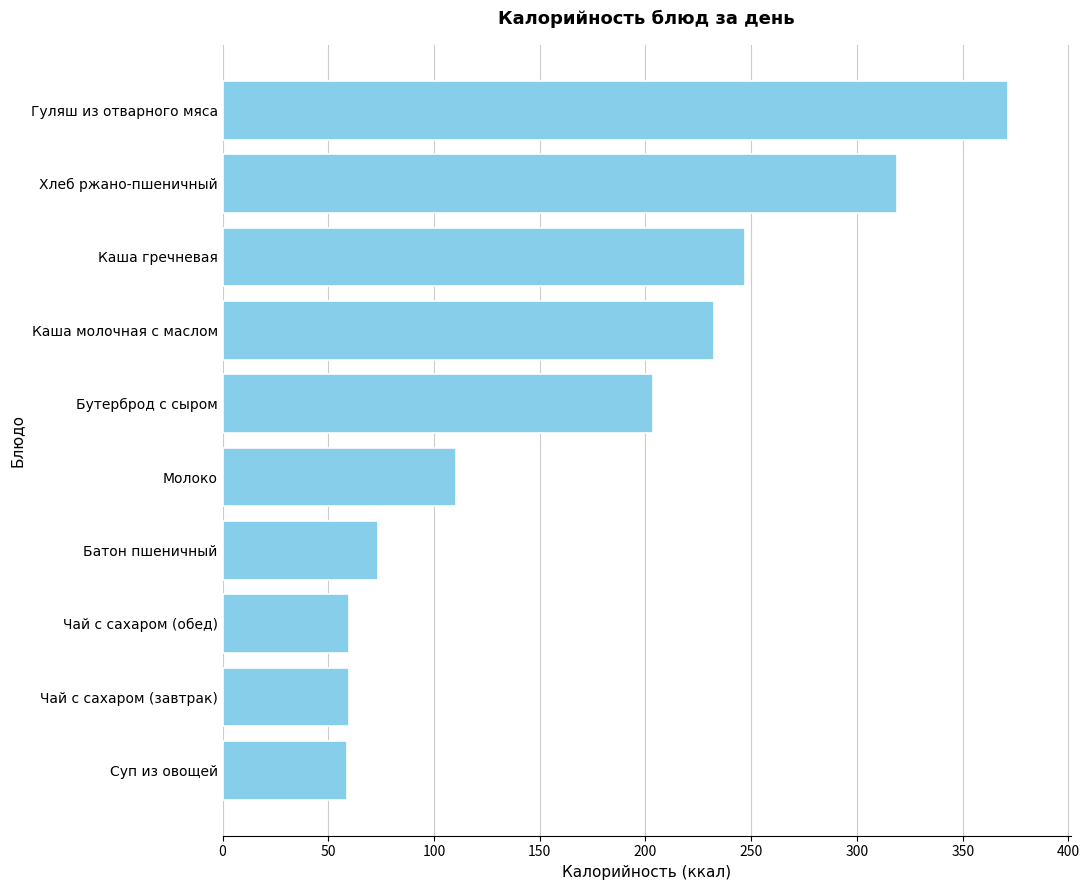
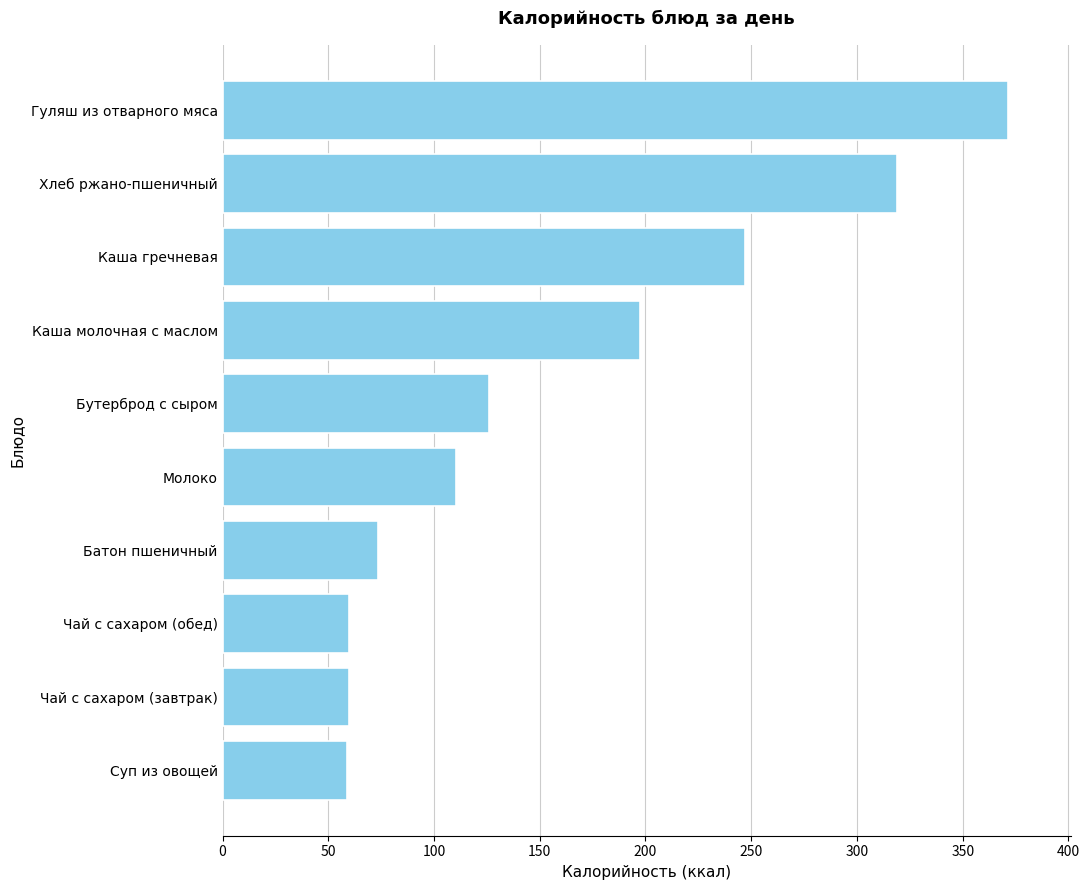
  {
    "Гуляш из отварного мяса": 371,
    "Хлеб ржано-пшеничный": 319,
    "Каша гречневая": 247,
-   "Каша молочная с маслом": 233,
-   "Бутерброд с сыром": 204,
+   "Каша молочная с маслом": 198,
+   "Бутерброд с сыром": 126,
    "Молоко": 111,
    "Батон пшеничный": 74,
    "Чай с сахаром (обед)": 60,
    "Чай с сахаром (завтрак)": 60,
    "Суп из овощей": 59
  }
